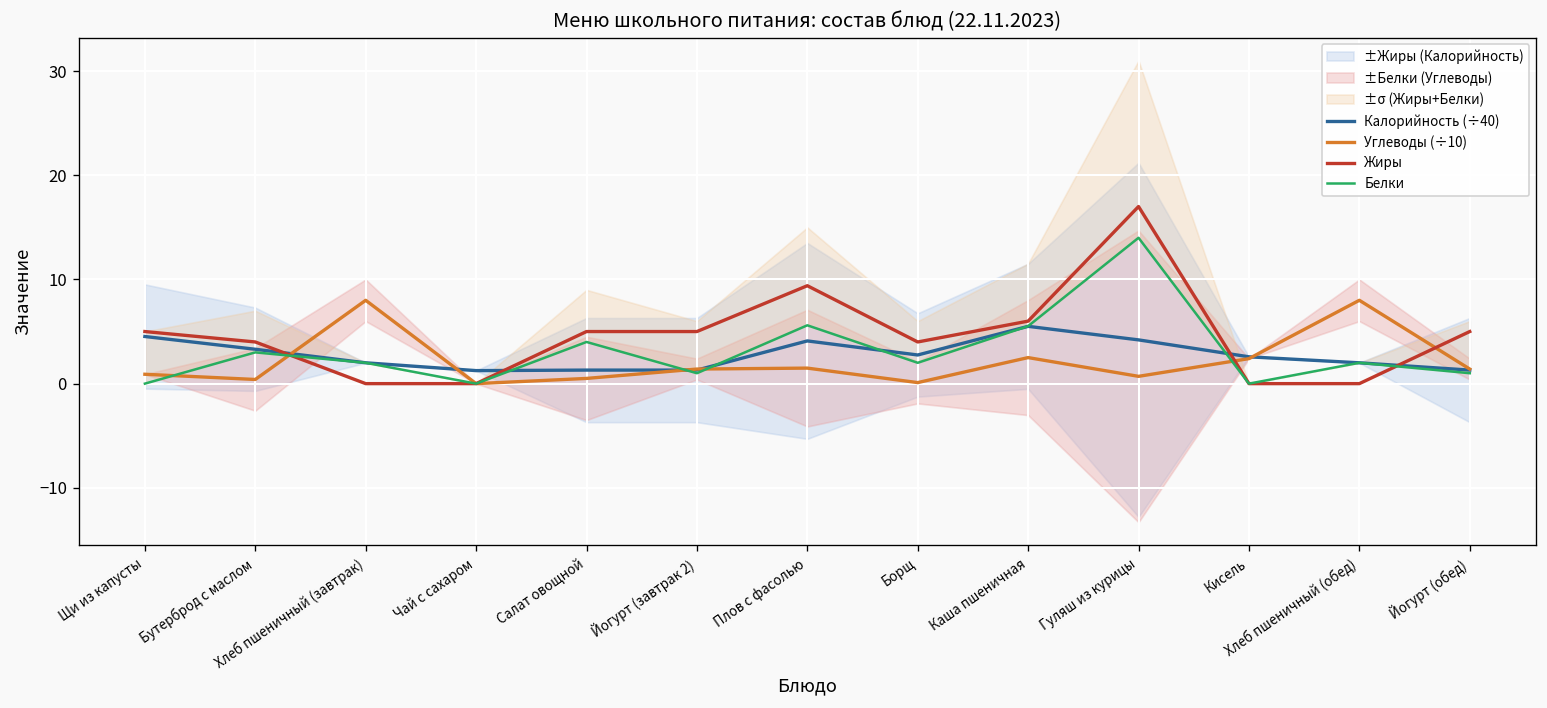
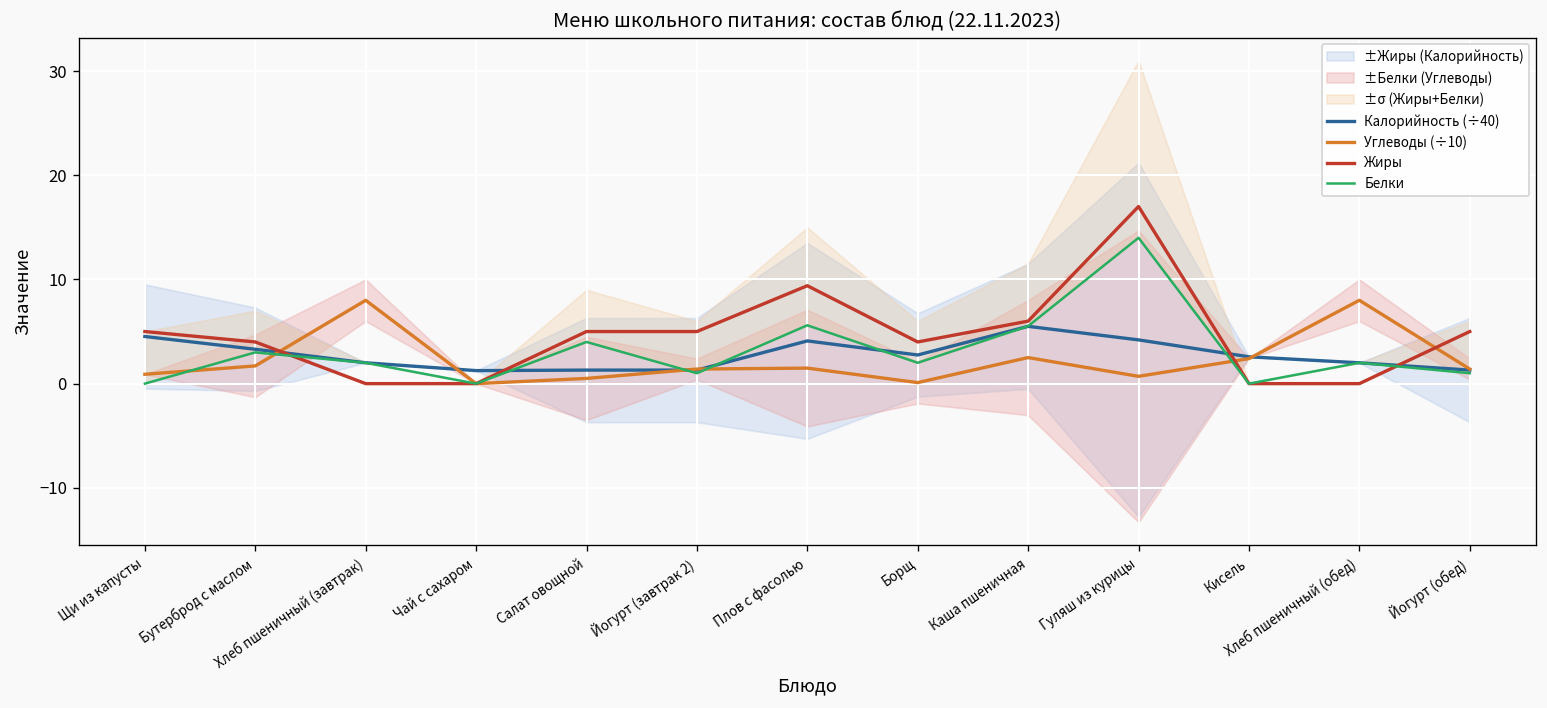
  {
    "Калорийность (÷40)": {
      "Щи из капусты": 5,
      "Салат овощной": 1,
      "Плов с фасолью": 4,
      "Борщ": 3,
      "Гуляш из курицы": 4
    },
    "Углеводы (÷10)": {
-     "Бутерброд с маслом": 0,
+     "Бутерброд с маслом": 2,
      "Хлеб пшеничный (завтрак)": 8,
      "Салат овощной": 1,
      "Плов с фасолью": 1,
      "Борщ": 0,
      "Каша пшеничная": 3,
      "Гуляш из курицы": 1,
      "Хлеб пшеничный (обед)": 8
    },
    "Жиры": {
      "Бутерброд с маслом": 4,
      "Хлеб пшеничный (завтрак)": 0,
      "Салат овощной": 5,
      "Йогурт (завтрак 2)": 5,
      "Плов с фасолью": 9,
      "Борщ": 4,
      "Каша пшеничная": 6,
      "Гуляш из курицы": 17,
      "Хлеб пшеничный (обед)": 0,
      "Йогурт (обед)": 5
    },
    "Белки": {
      "Щи из капусты": 0,
      "Бутерброд с маслом": 3,
      "Салат овощной": 4,
      "Йогурт (завтрак 2)": 1,
      "Плов с фасолью": 6,
      "Гуляш из курицы": 14,
      "Йогурт (обед)": 1
    }
  }
